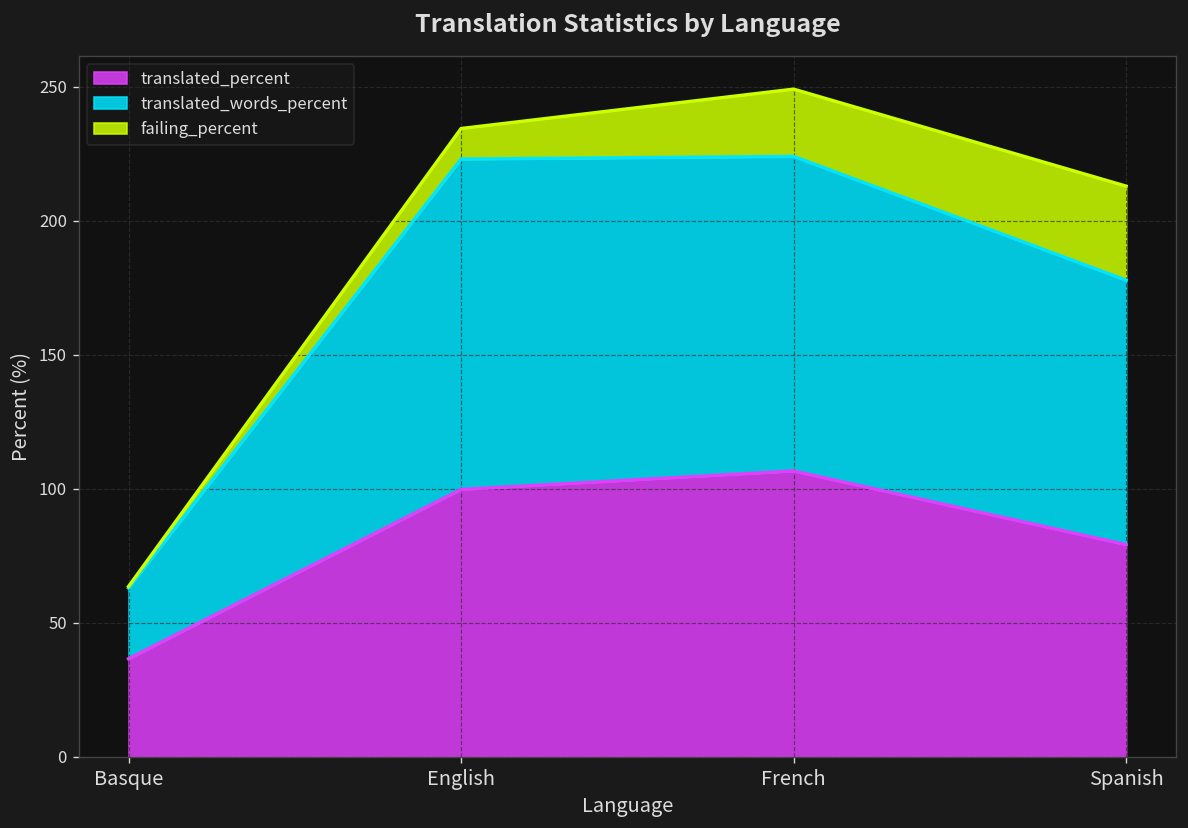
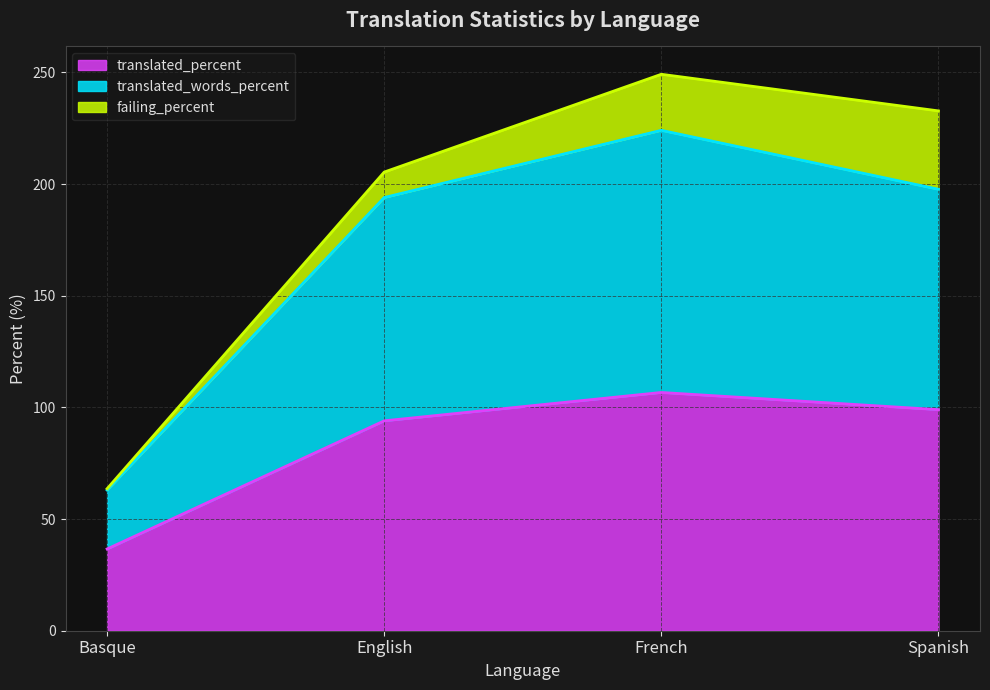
  {
    "translated_percent": {
      "Basque": 37,
-     "English": 100,
+     "English": 94,
      "French": 107,
-     "Spanish": 79
+     "Spanish": 99
    },
    "translated_words_percent": {
-     "English": 123,
+     "English": 100,
      "French": 117,
      "Spanish": 99
    },
    "failing_percent": {
      "English": 11,
      "French": 25,
      "Spanish": 35
    }
  }
